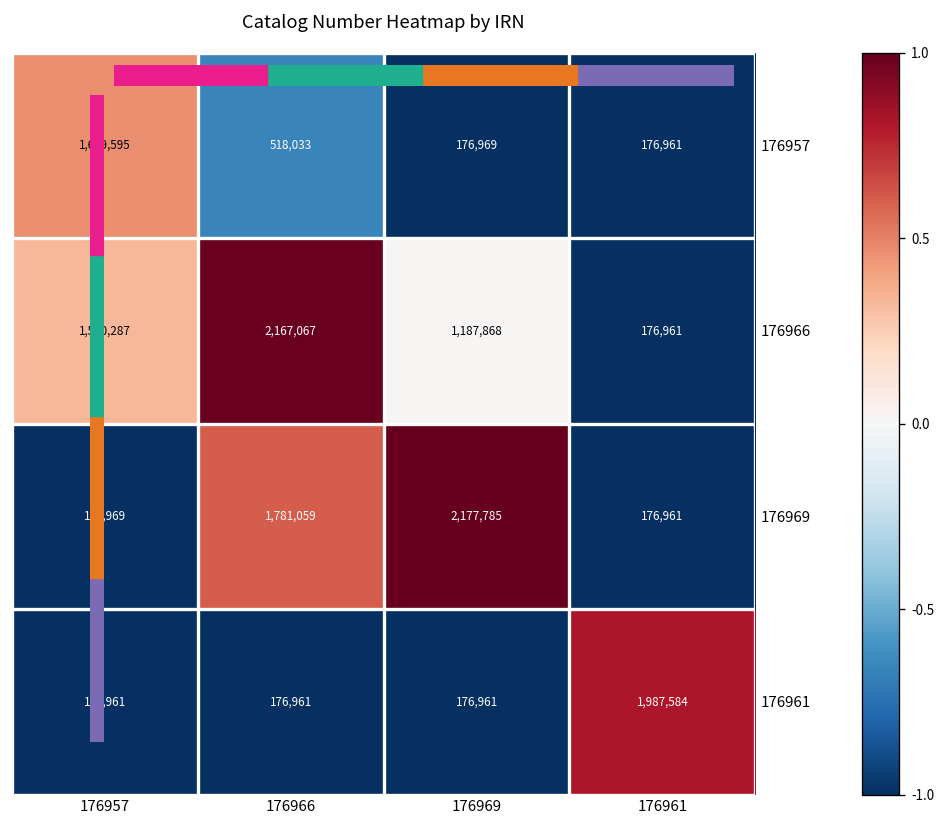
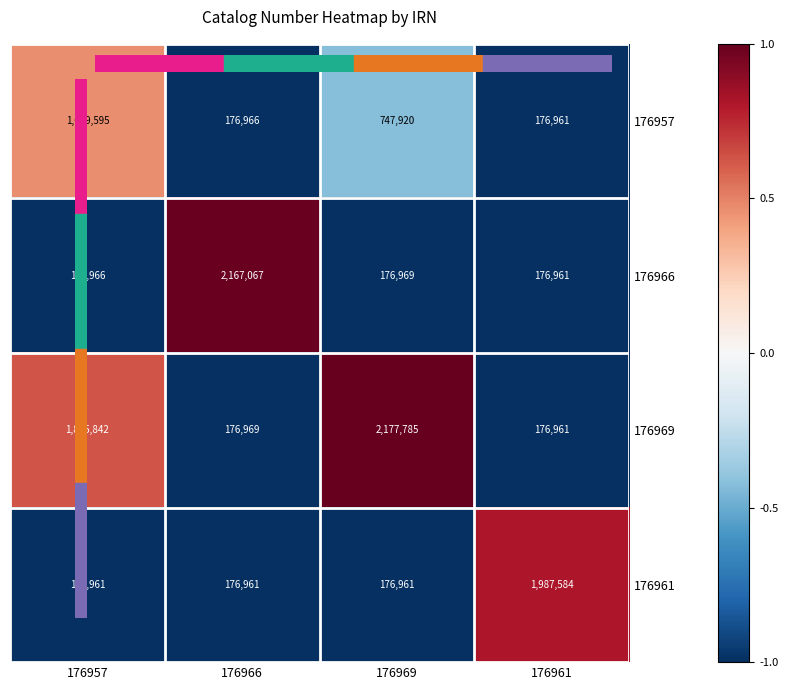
  {
    "176957": {
      "176957": "1,639,595",
-     "176966": "518,033",
-     "176969": "176,969",
+     "176966": "176,966",
+     "176969": "747,920",
      "176961": "176,961"
    },
    "176966": {
-     "176957": "1,510,287",
+     "176957": "176,966",
      "176966": "2,167,067",
-     "176969": "1,187,868",
+     "176969": "176,969",
      "176961": "176,961"
    },
    "176969": {
-     "176957": "176,969",
-     "176966": "1,781,059",
+     "176957": "1,805,842",
+     "176966": "176,969",
      "176969": "2,177,785",
      "176961": "176,961"
    },
    "176961": {
      "176957": "176,961",
      "176966": "176,961",
      "176969": "176,961",
      "176961": "1,987,584"
    }
  }
